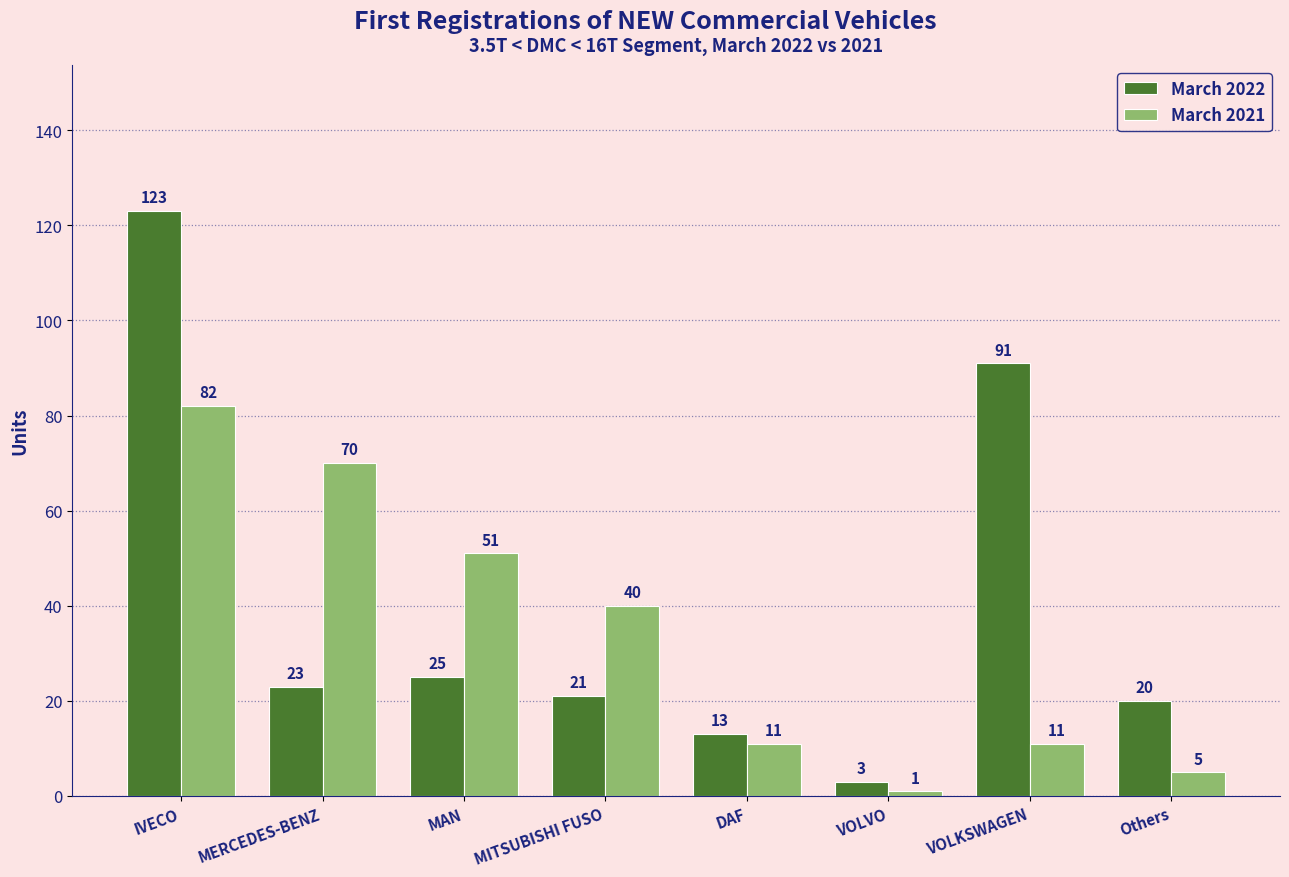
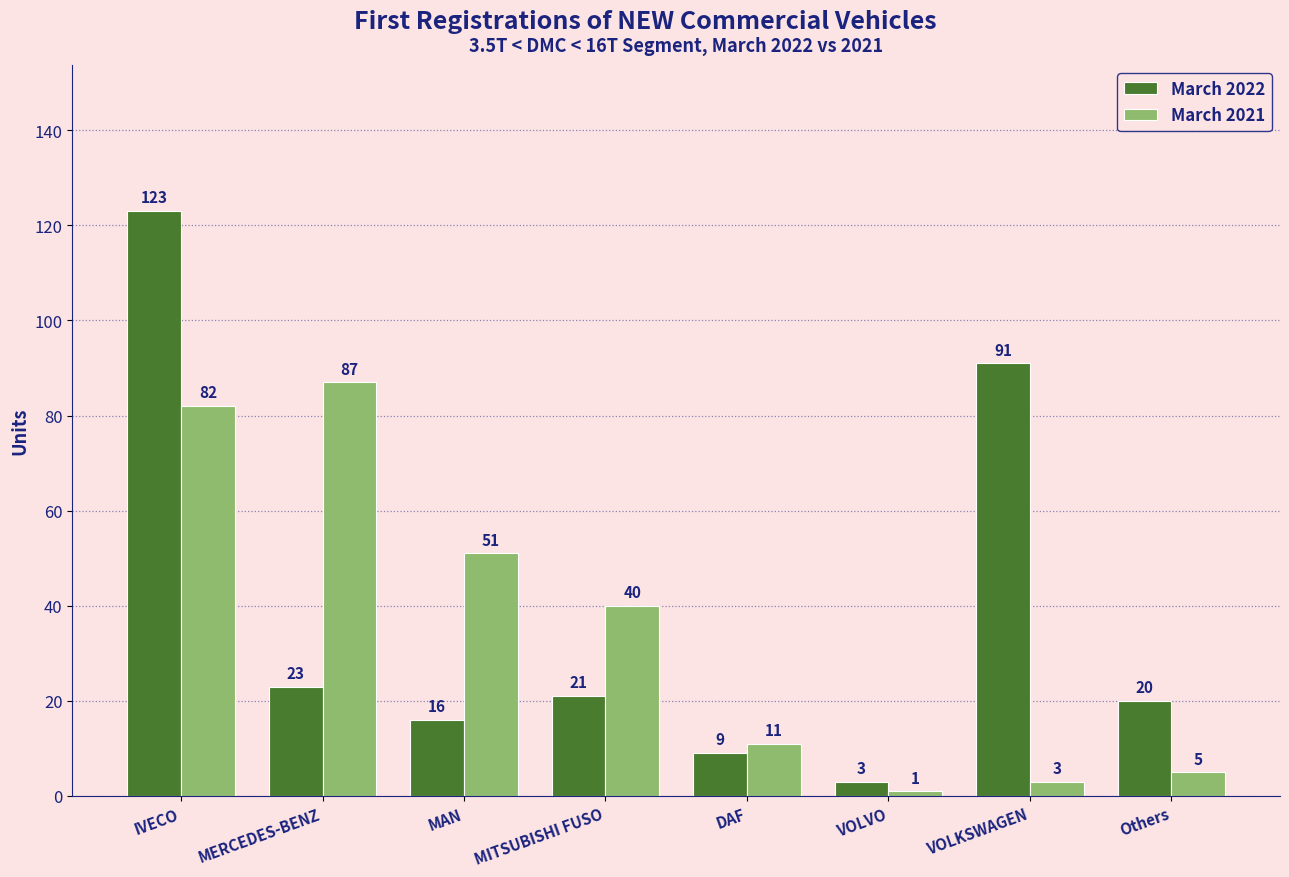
  {
    "March 2022": {
      "IVECO": 123,
      "MERCEDES-BENZ": 23,
-     "MAN": 25,
+     "MAN": 16,
      "MITSUBISHI FUSO": 21,
-     "DAF": 13,
+     "DAF": 9,
      "VOLVO": 3,
      "VOLKSWAGEN": 91,
      "Others": 20
    },
    "March 2021": {
      "IVECO": 82,
-     "MERCEDES-BENZ": 70,
+     "MERCEDES-BENZ": 87,
      "MAN": 51,
      "MITSUBISHI FUSO": 40,
      "DAF": 11,
      "VOLVO": 1,
-     "VOLKSWAGEN": 11,
+     "VOLKSWAGEN": 3,
      "Others": 5
    }
  }
